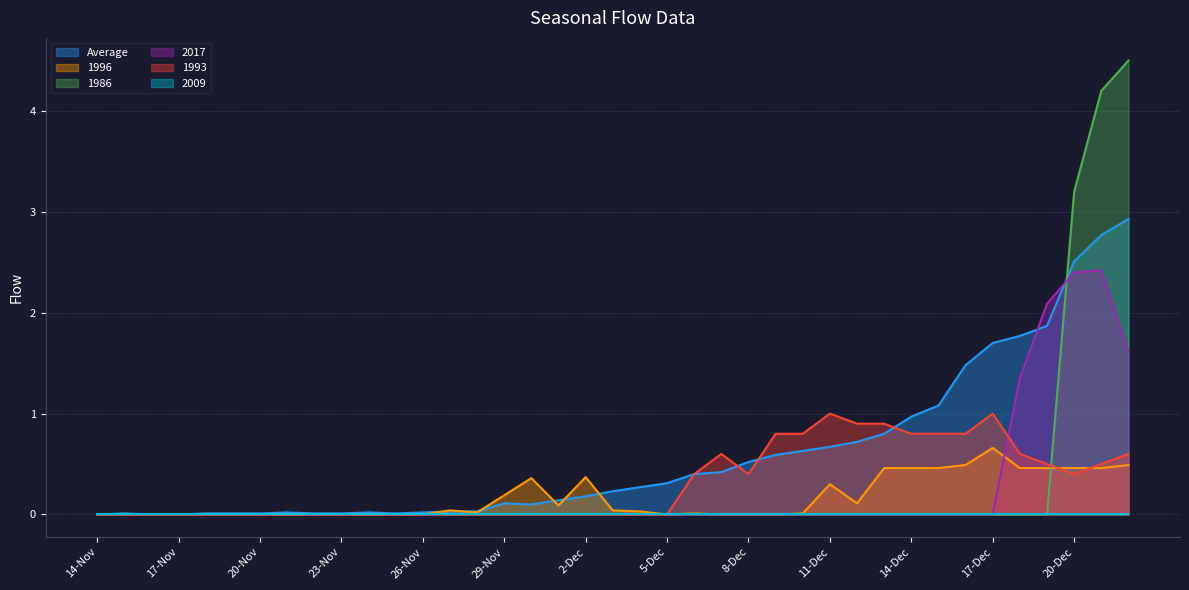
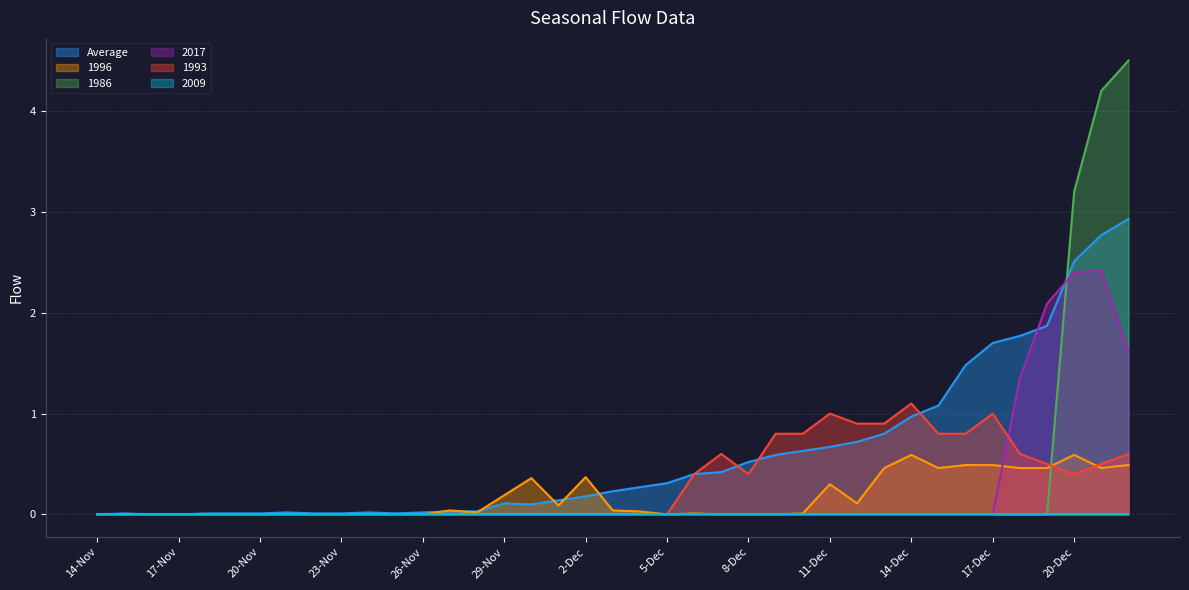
  {
    "1996": {
      "29-Nov": 0.19,
      "2-Dec": 0.37,
      "11-Dec": 0.30,
-     "14-Dec": 0.46,
-     "17-Dec": 0.66,
-     "20-Dec": 0.46
+     "14-Dec": 0.59,
+     "17-Dec": 0.49,
+     "20-Dec": 0.59
    },
    "1986": {
      "20-Dec": 3.20
    },
    "2017": {
      "20-Dec": 2.40
    },
    "1993": {
      "8-Dec": 0.4,
      "11-Dec": 1.0,
-     "14-Dec": 0.8,
+     "14-Dec": 1.1,
      "17-Dec": 1.0,
      "20-Dec": 0.4
    }
  }
